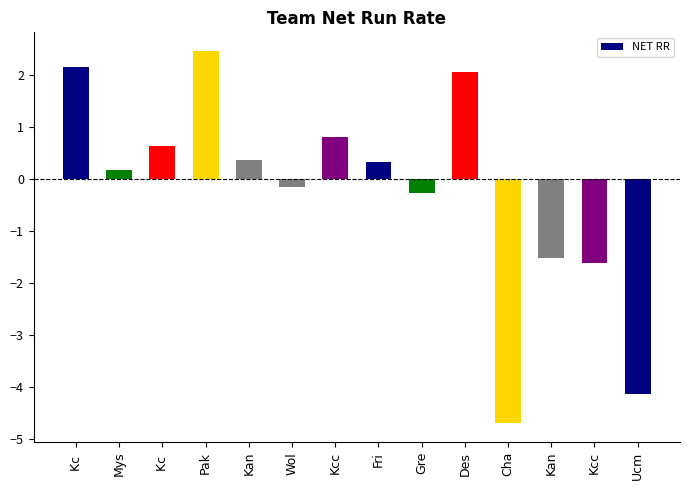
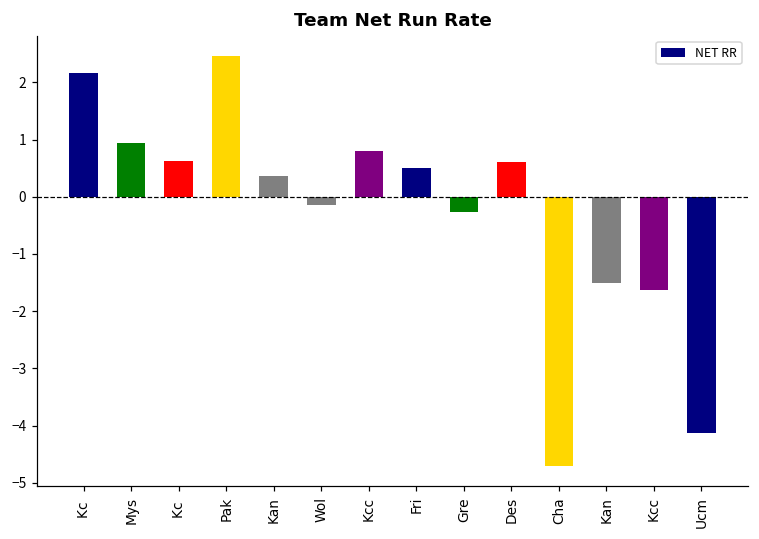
  {
-   "Mys": 0.2,
+   "Mys": 0.9,
    "Pak": 2.5,
    "Wol": -0.1,
-   "Fri": 0.3,
+   "Fri": 0.5,
    "Gre": -0.3,
-   "Des": 2.1,
+   "Des": 0.6,
    "Cha": -4.7,
    "Ucm": -4.1
  }
